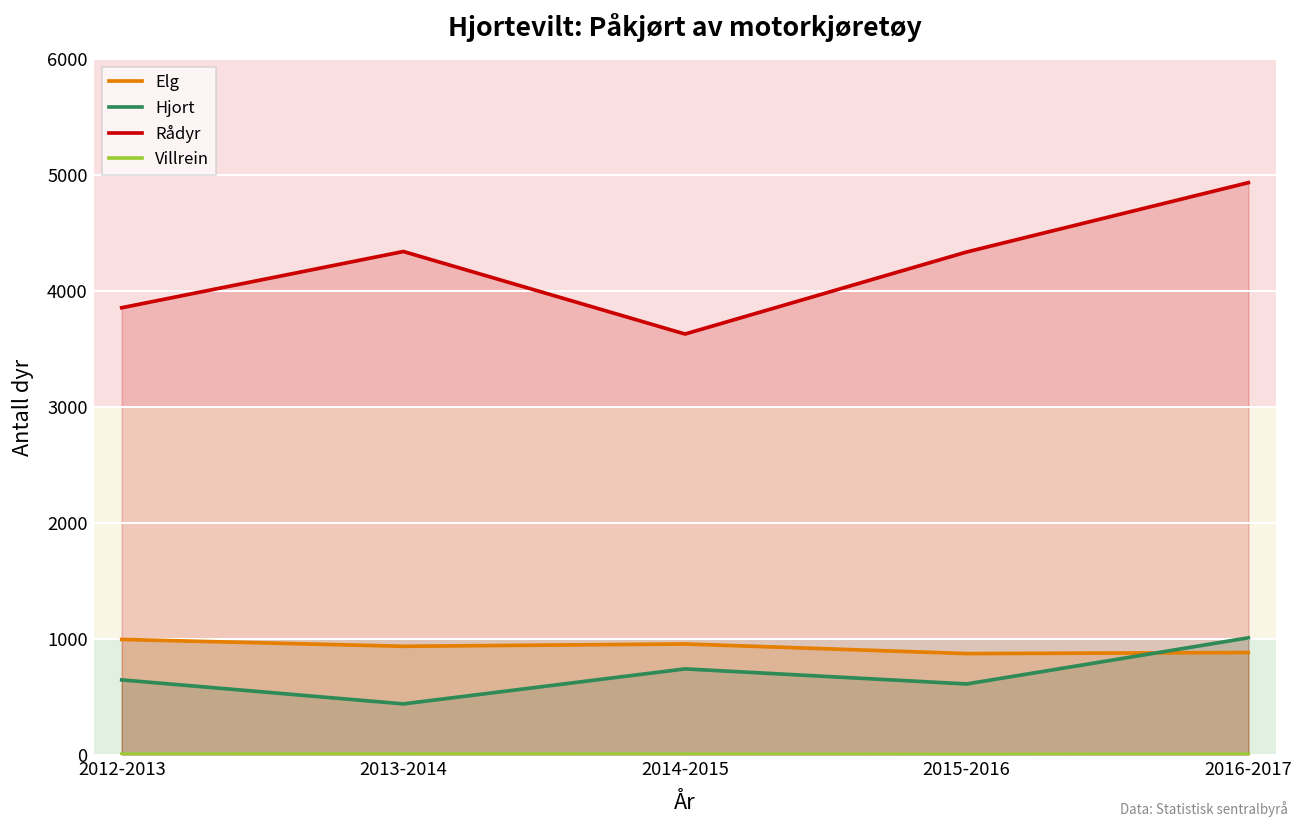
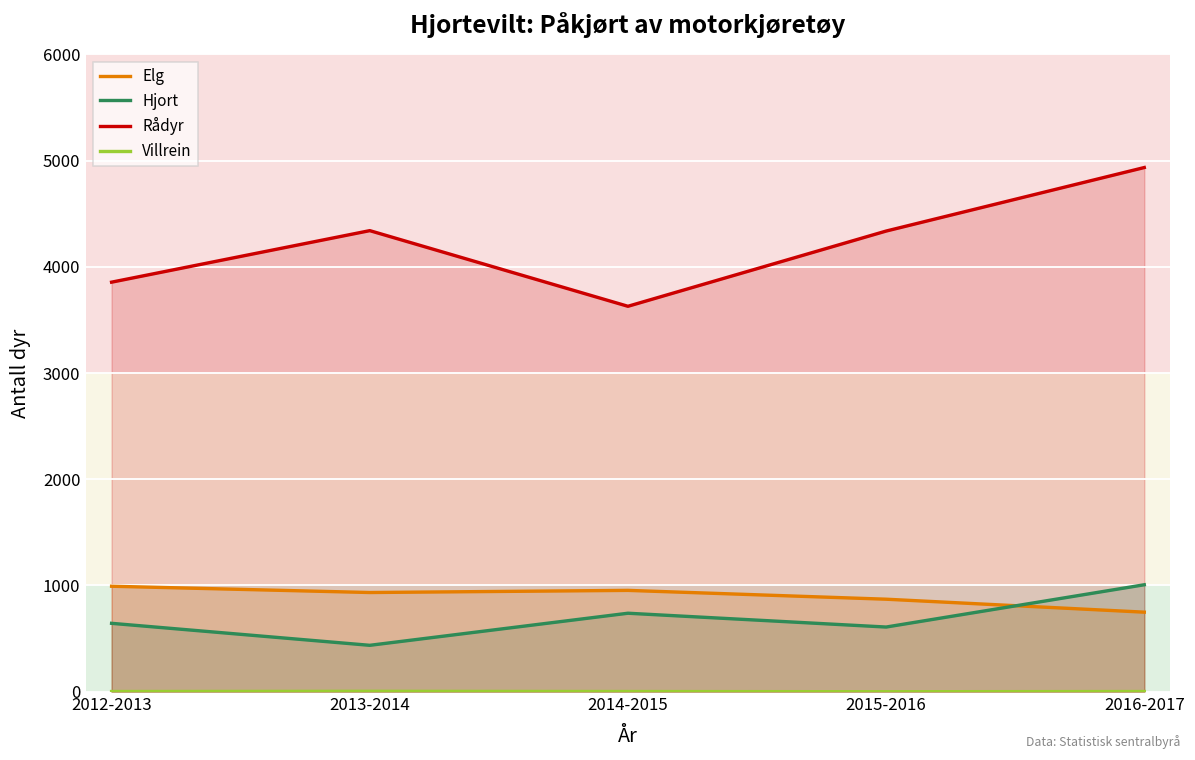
  {
    "Elg": {
      "2012-2013": 1000,
      "2013-2014": 900,
      "2014-2015": 1000,
      "2015-2016": 900,
-     "2016-2017": 900
+     "2016-2017": 700
    },
    "Hjort": {
      "2012-2013": 600,
      "2013-2014": 400,
      "2014-2015": 700,
      "2015-2016": 600,
      "2016-2017": 1000
    },
    "Rådyr": {
      "2012-2013": 3900,
      "2013-2014": 4300,
      "2014-2015": 3600,
      "2015-2016": 4300,
      "2016-2017": 4900
    },
    "Villrein": {
      "2012-2013": 0,
      "2013-2014": 0,
      "2014-2015": 0,
      "2015-2016": 0,
      "2016-2017": 0
    }
  }
